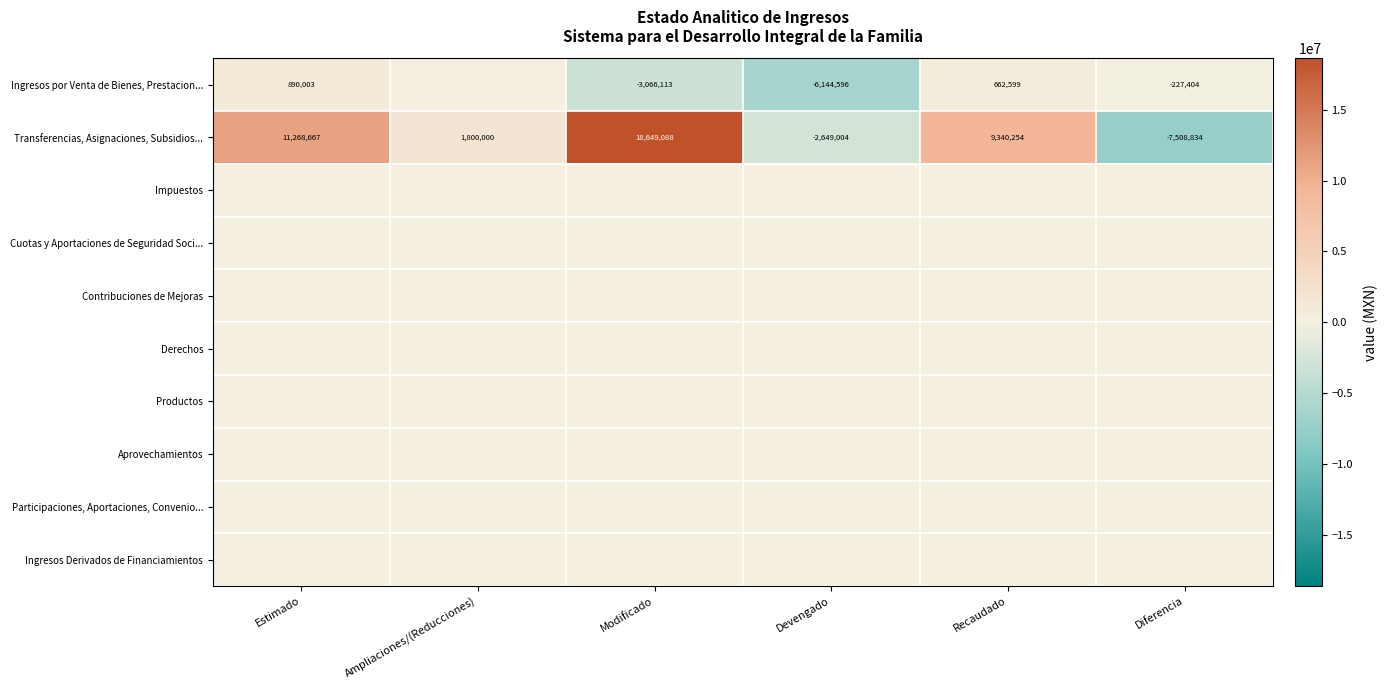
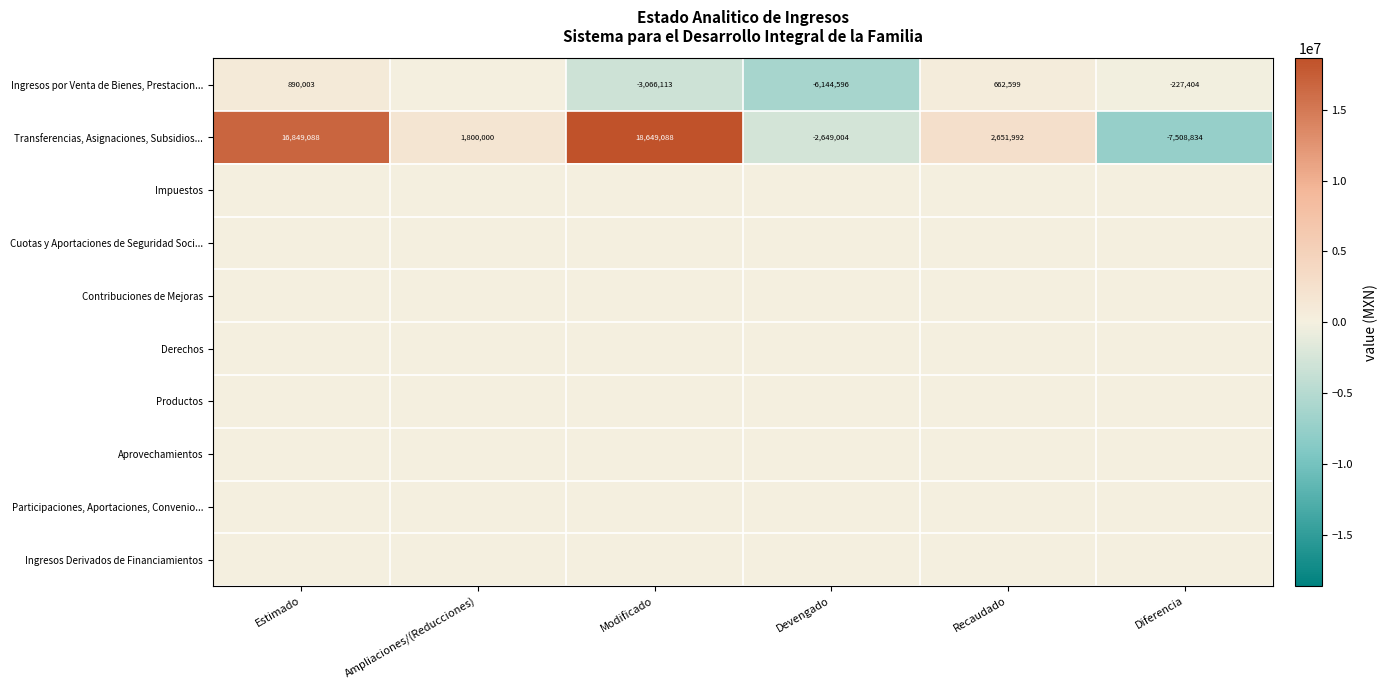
  {
    "Ingresos por Venta de Bienes, Prestacion...": {
      "Estimado": "890,003",
      "Modificado": "-3,066,113",
      "Devengado": "-6,144,596",
      "Recaudado": "662,599",
      "Diferencia": "-227,404"
    },
    "Transferencias, Asignaciones, Subsidios...": {
-     "Estimado": "11,268,667",
+     "Estimado": "16,849,088",
      "Ampliaciones/(Reducciones)": "1,800,000",
      "Modificado": "18,649,088",
      "Devengado": "-2,649,004",
-     "Recaudado": "9,340,254",
+     "Recaudado": "2,651,992",
      "Diferencia": "-7,508,834"
    }
  }
